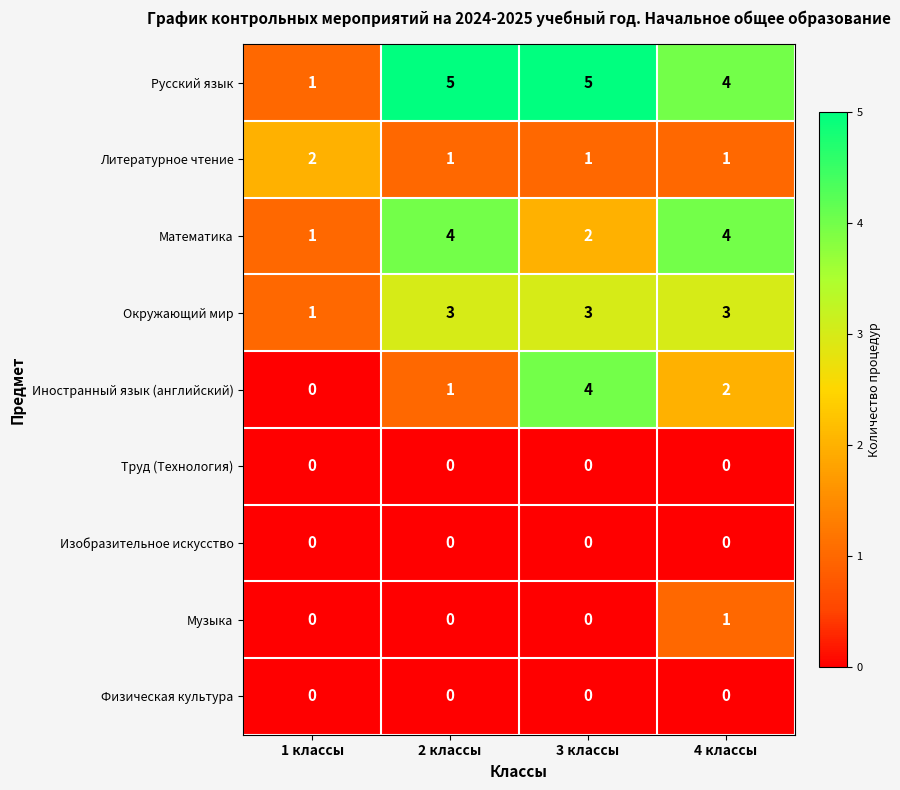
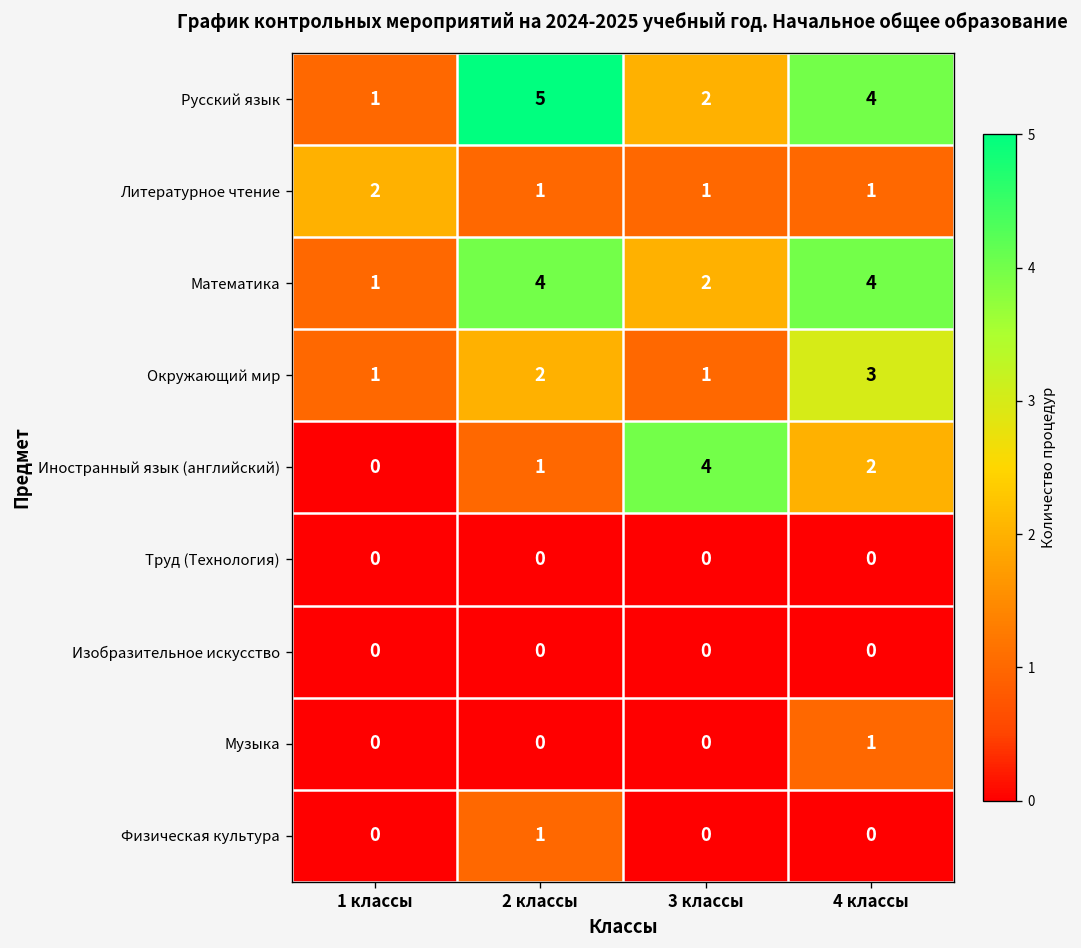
  {
    "Русский язык": {
      "1 классы": 1,
      "2 классы": 5,
-     "3 классы": 5,
+     "3 классы": 2,
      "4 классы": 4
    },
    "Литературное чтение": {
      "1 классы": 2,
      "2 классы": 1,
      "3 классы": 1,
      "4 классы": 1
    },
    "Математика": {
      "1 классы": 1,
      "2 классы": 4,
      "3 классы": 2,
      "4 классы": 4
    },
    "Окружающий мир": {
      "1 классы": 1,
-     "2 классы": 3,
-     "3 классы": 3,
+     "2 классы": 2,
+     "3 классы": 1,
      "4 классы": 3
    },
    "Иностранный язык (английский)": {
      "1 классы": 0,
      "2 классы": 1,
      "3 классы": 4,
      "4 классы": 2
    },
    "Труд (Технология)": {
      "1 классы": 0,
      "2 классы": 0,
      "3 классы": 0,
      "4 классы": 0
    },
    "Изобразительное искусство": {
      "1 классы": 0,
      "2 классы": 0,
      "3 классы": 0,
      "4 классы": 0
    },
    "Музыка": {
      "1 классы": 0,
      "2 классы": 0,
      "3 классы": 0,
      "4 классы": 1
    },
    "Физическая культура": {
      "1 классы": 0,
-     "2 классы": 0,
+     "2 классы": 1,
      "3 классы": 0,
      "4 классы": 0
    }
  }
